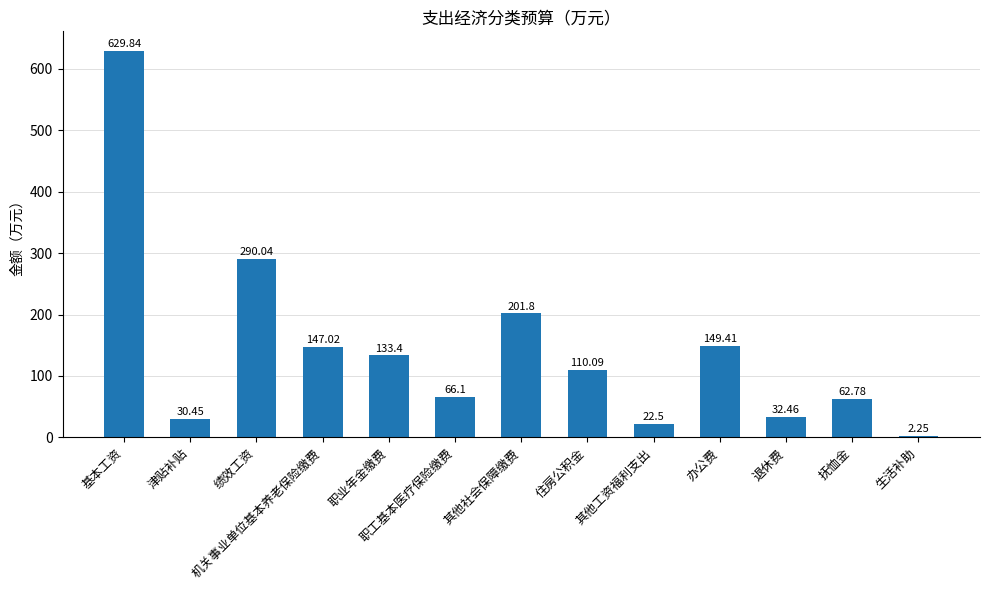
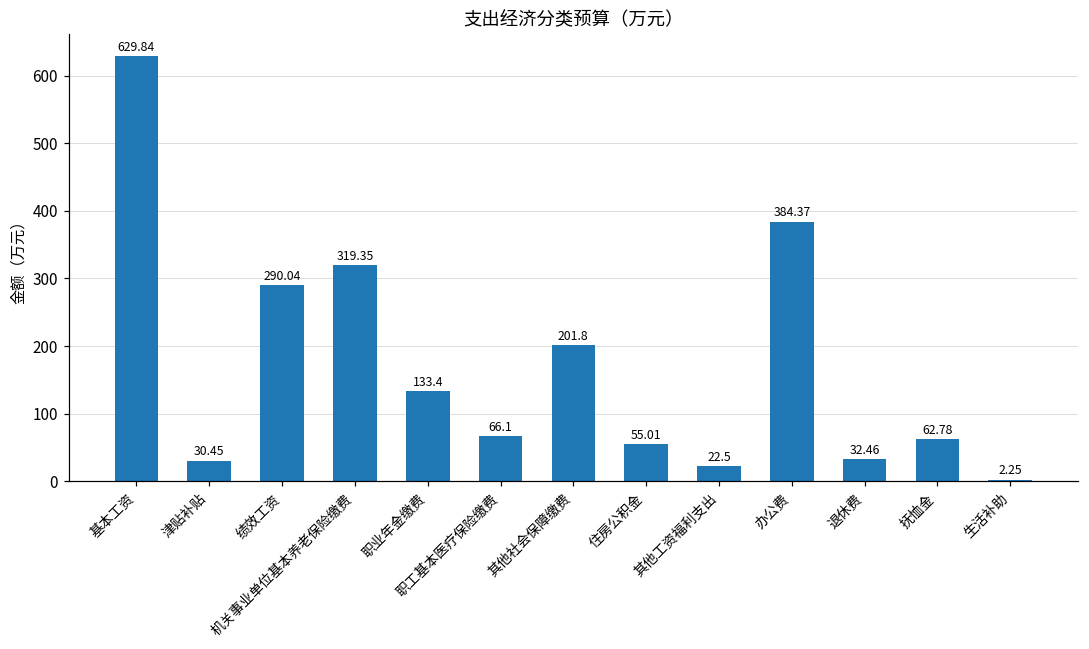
  {
    "基本工资": 629.84,
    "津贴补贴": 30.45,
    "绩效工资": 290.04,
-   "机关事业单位基本养老保险缴费": 147.02,
+   "机关事业单位基本养老保险缴费": 319.35,
    "职业年金缴费": 133.4,
    "职工基本医疗保险缴费": 66.1,
    "其他社会保障缴费": 201.8,
-   "住房公积金": 110.09,
+   "住房公积金": 55.01,
    "其他工资福利支出": 22.5,
-   "办公费": 149.41,
+   "办公费": 384.37,
    "退休费": 32.46,
    "抚恤金": 62.78,
    "生活补助": 2.25
  }
